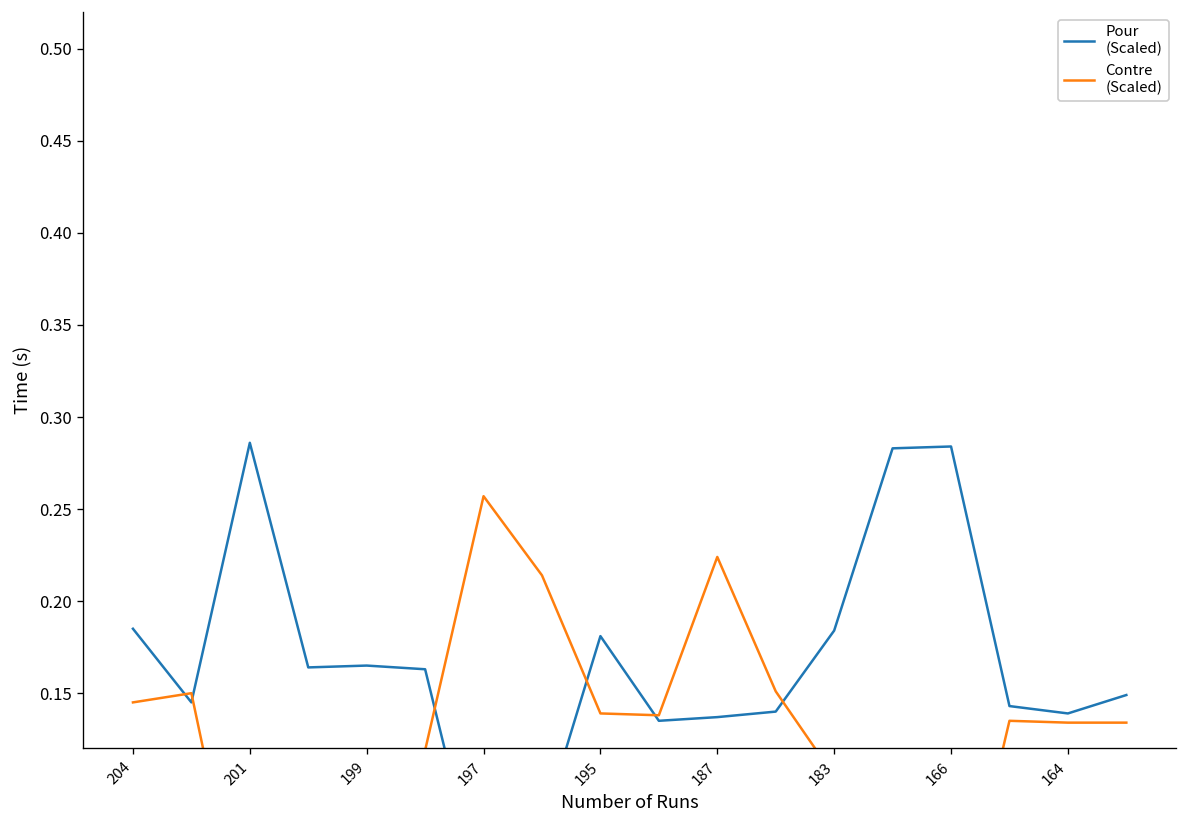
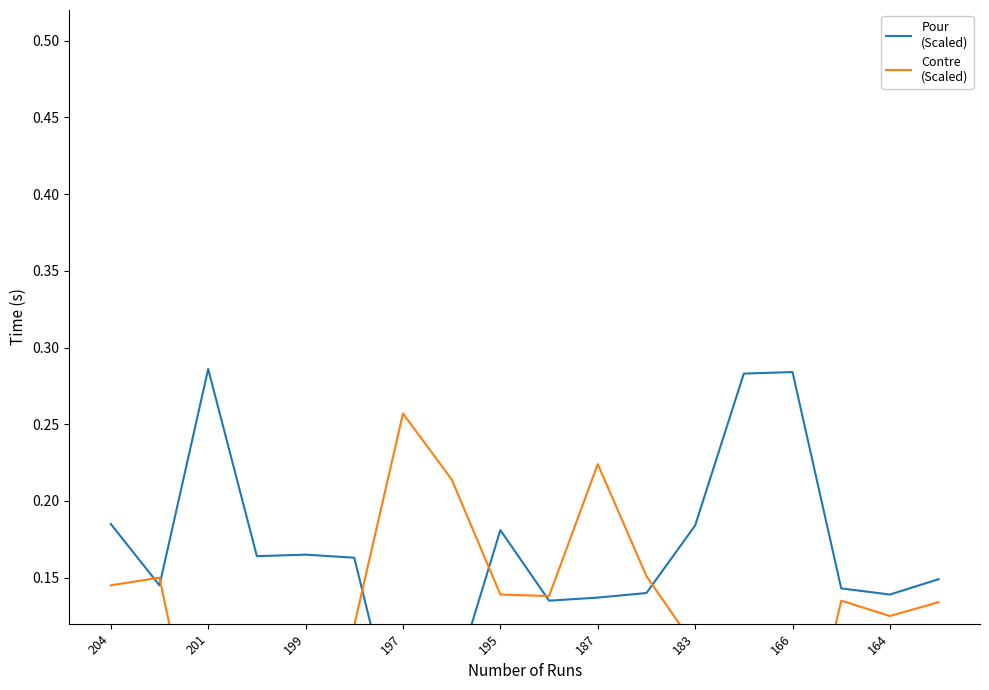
  {
    "Pour (Scaled)": {
      "204": 0.185,
      "201": 0.286,
      "199": 0.165,
      "195": 0.181,
      "187": 0.137,
      "183": 0.184,
      "166": 0.284,
      "164": 0.139
    },
    "Contre (Scaled)": {
      "204": 0.145,
      "197": 0.257,
      "195": 0.139,
      "187": 0.224,
-     "164": 0.134
+     "164": 0.125
    }
  }
